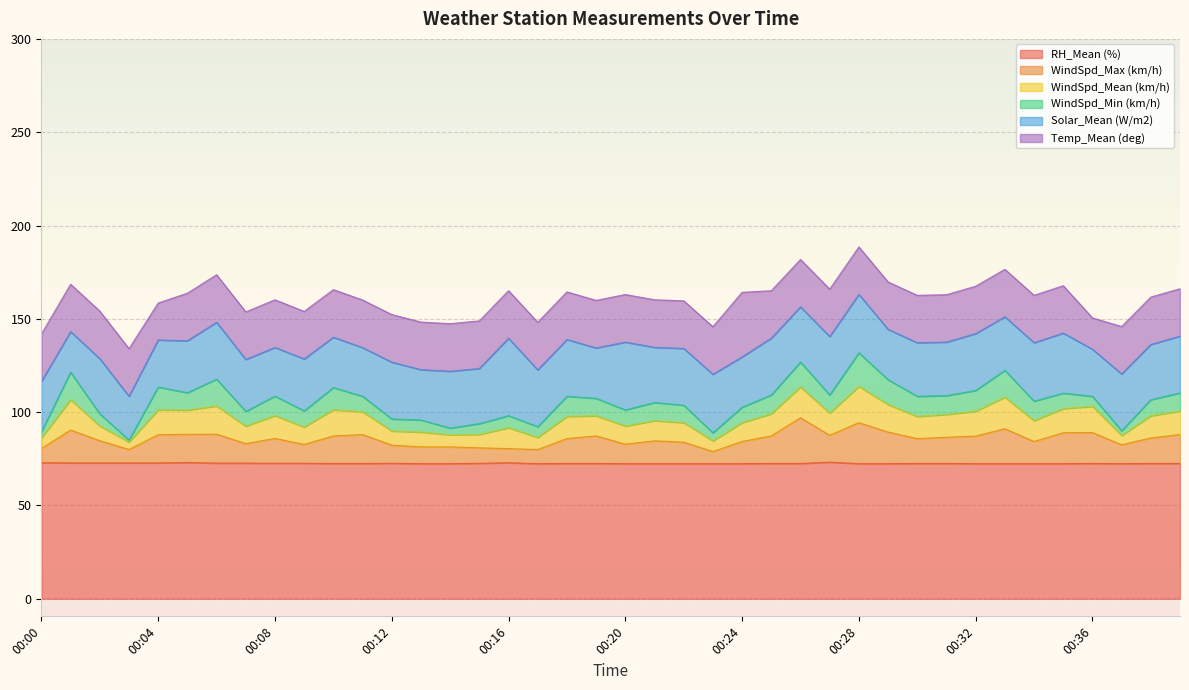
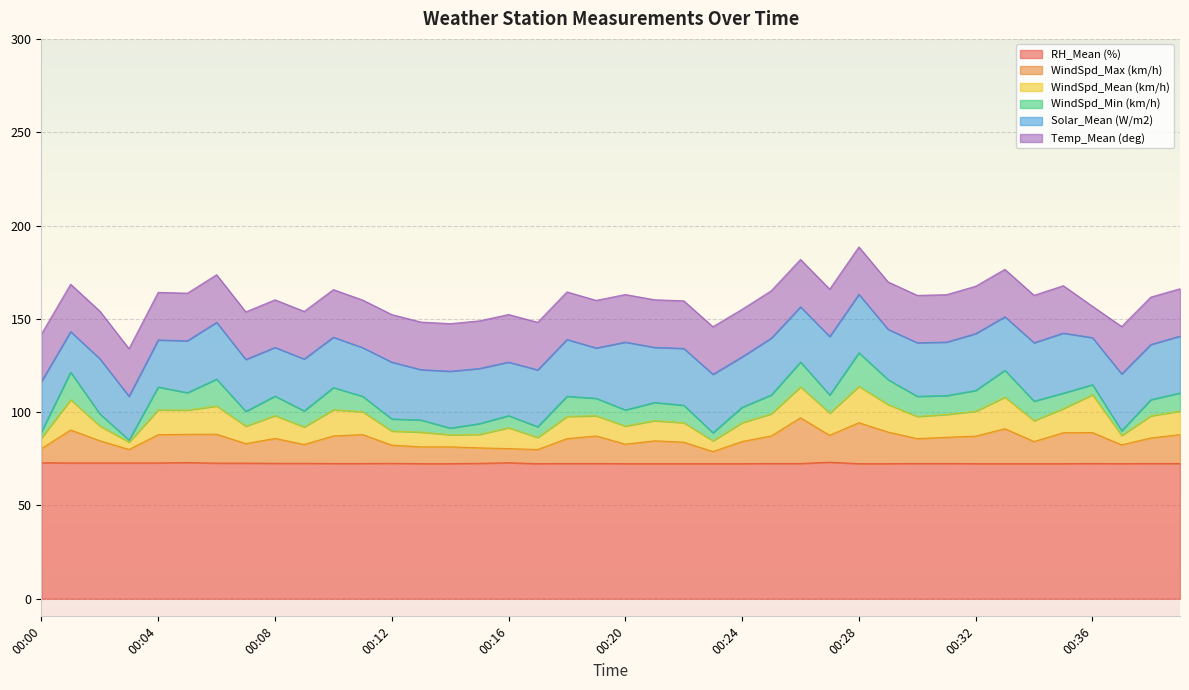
  {
    "WindSpd_Mean (km/h)": {
      "00:00": 6,
      "00:04": 13,
      "00:08": 12,
      "00:12": 8,
      "00:16": 11,
      "00:20": 10,
      "00:24": 10,
      "00:28": 19,
      "00:32": 13,
-     "00:36": 14
+     "00:36": 20
    },
    "WindSpd_Min (km/h)": {
      "00:00": 3,
      "00:04": 12,
      "00:08": 10,
      "00:12": 6,
      "00:16": 6,
      "00:20": 9,
      "00:24": 8,
      "00:28": 18,
      "00:32": 11,
      "00:36": 5
    },
    "Solar_Mean (W/m2)": {
      "00:00": 27,
      "00:04": 25,
      "00:08": 26,
      "00:12": 30,
-     "00:16": 41,
+     "00:16": 29,
      "00:20": 36,
      "00:24": 27,
      "00:28": 31,
      "00:32": 30,
      "00:36": 25
    },
    "Temp_Mean (deg)": {
      "00:00": 25,
-     "00:04": 20,
+     "00:04": 26,
      "00:08": 26,
      "00:12": 25,
      "00:16": 26,
      "00:20": 26,
-     "00:24": 35,
+     "00:24": 26,
      "00:28": 25,
      "00:32": 25,
      "00:36": 17
    }
  }
